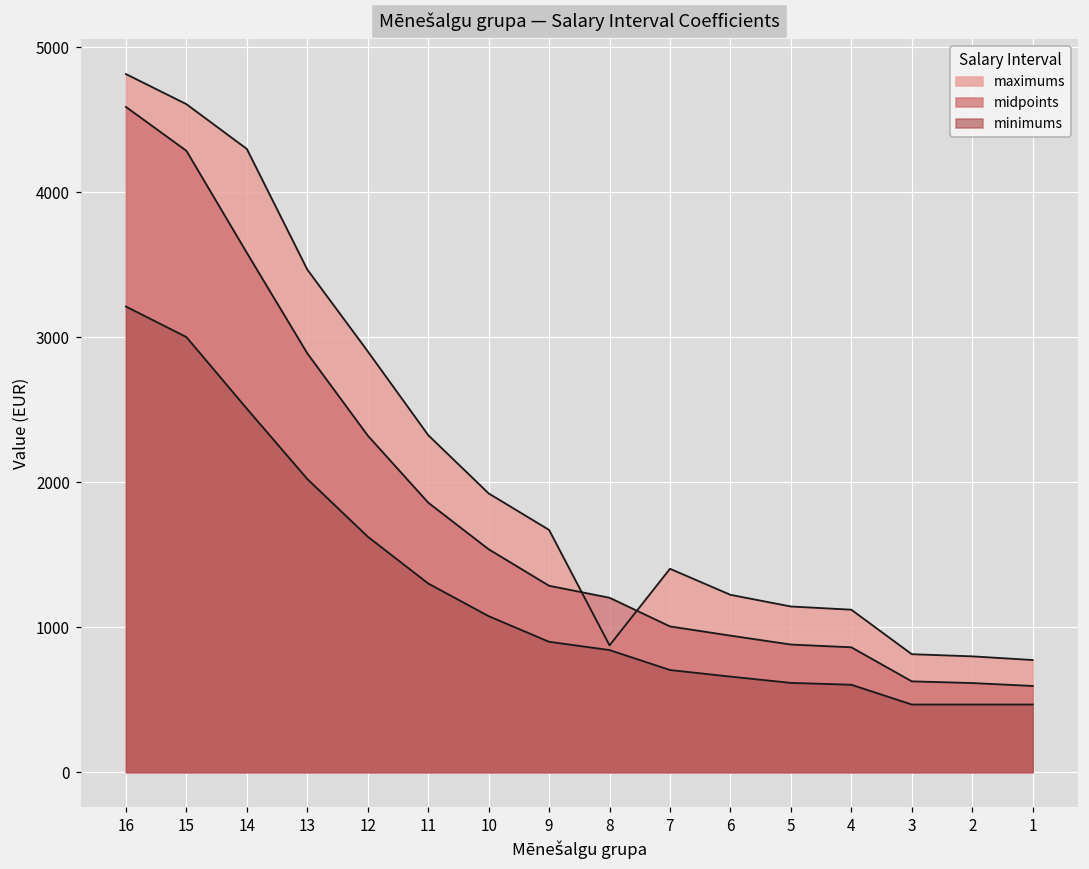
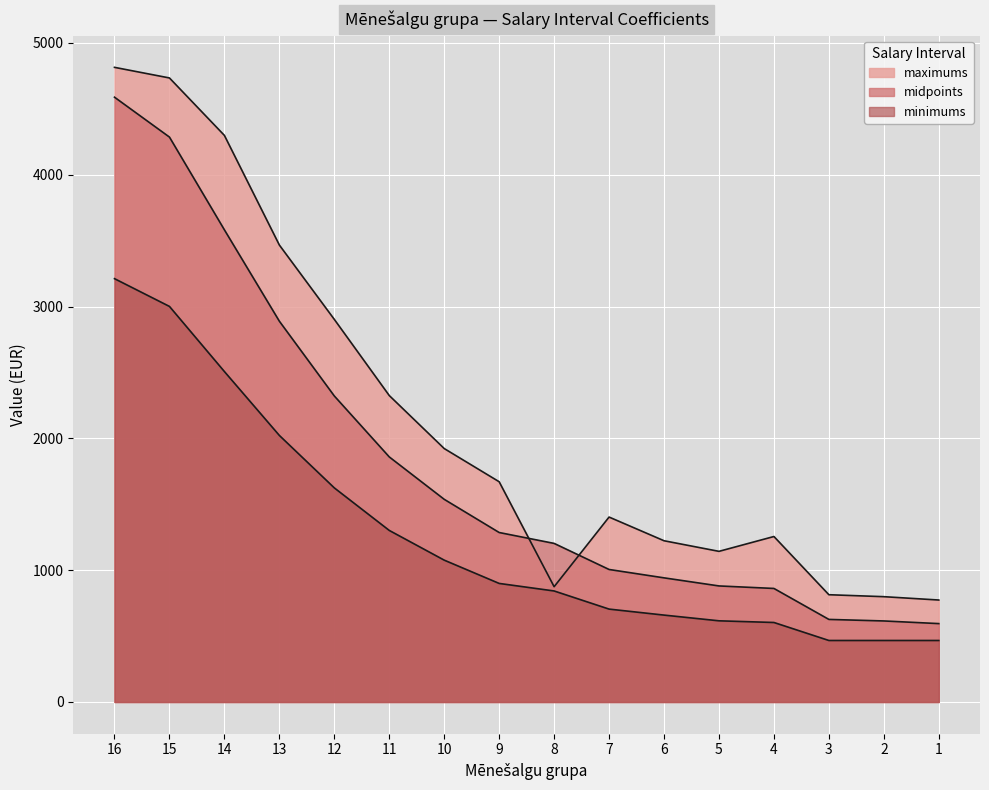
  {
    "maximums": {
      "16": 4810,
-     "15": 4610,
+     "15": 4730,
      "14": 4300,
      "13": 3470,
      "12": 2900,
      "11": 2320,
      "10": 1920,
      "9": 1670,
      "8": 870,
      "7": 1400,
      "6": 1220,
      "5": 1140,
-     "4": 1120,
+     "4": 1260,
      "3": 810,
      "2": 800,
      "1": 770
    }
  }
